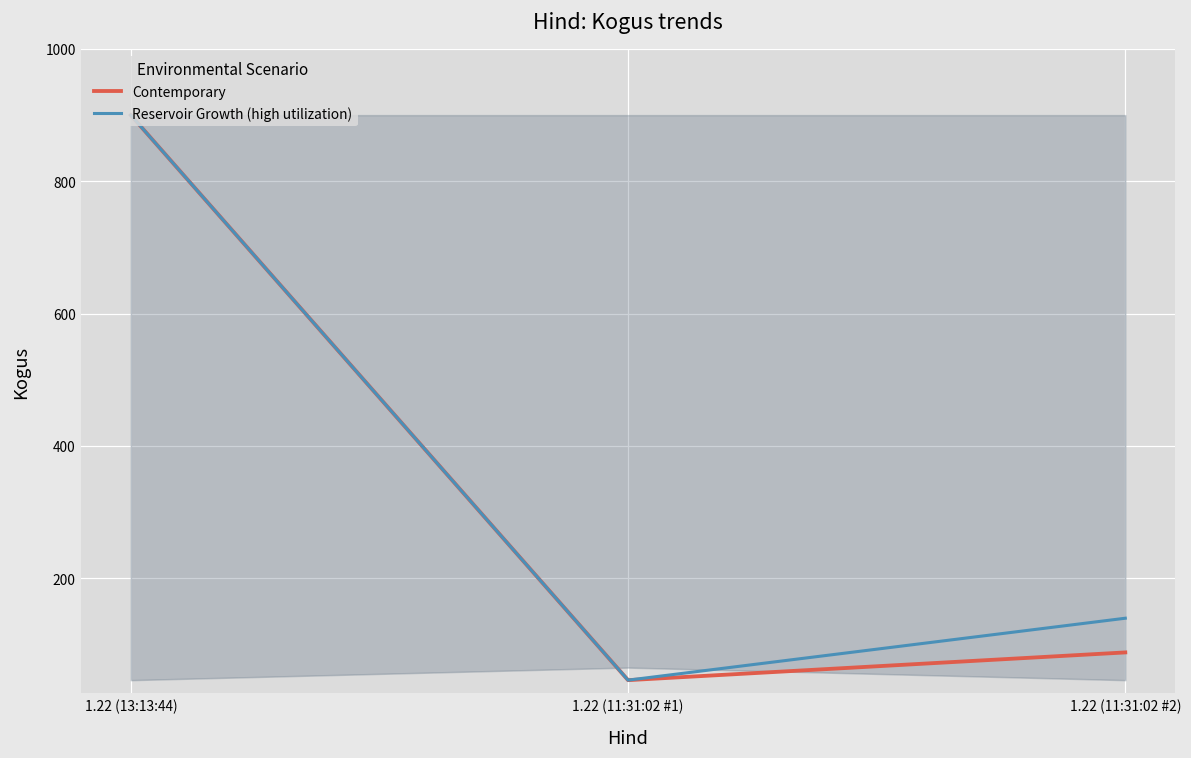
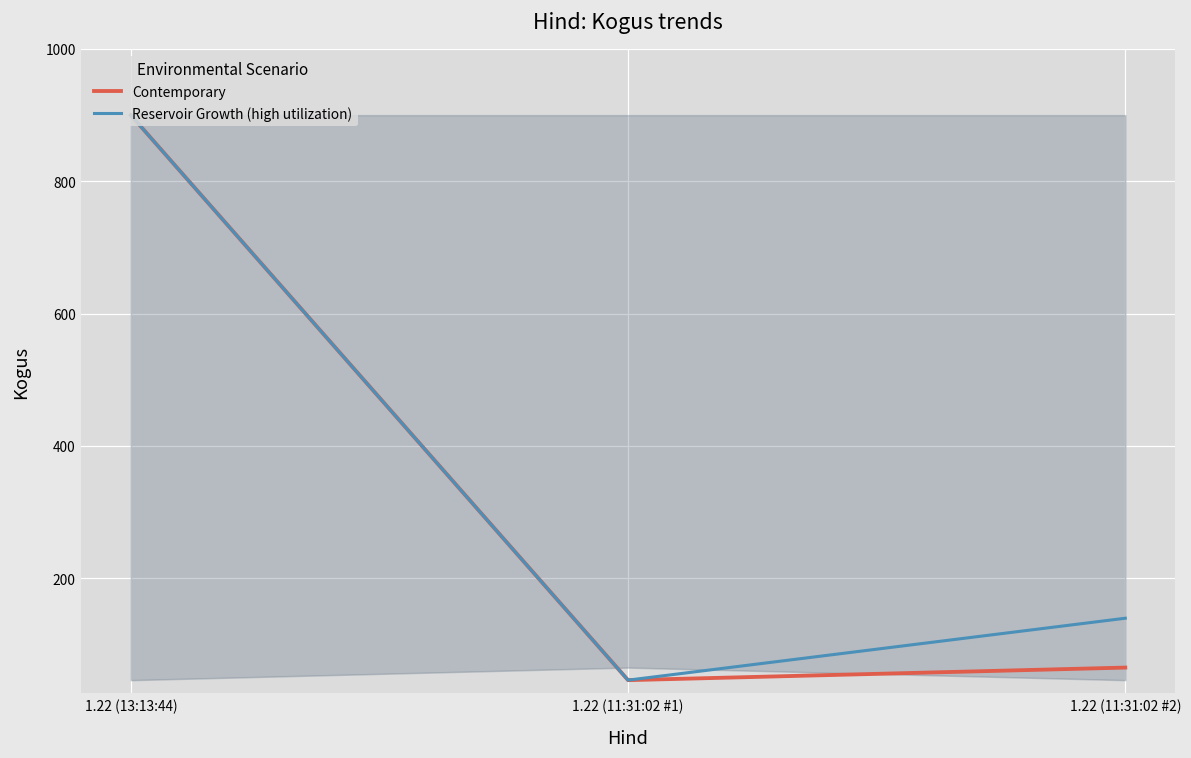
  {
    "Contemporary": {
-     "1.22 (11:31:02 #2)": 90
+     "1.22 (11:31:02 #2)": 70
    }
  }
